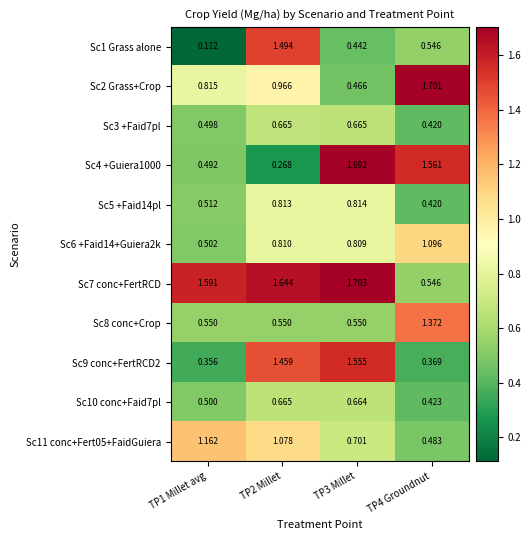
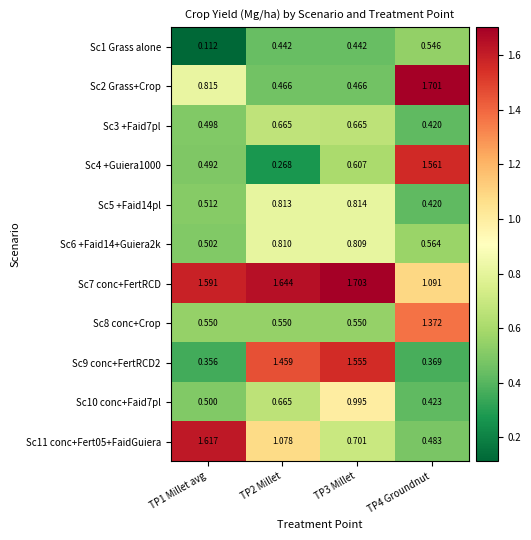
  {
    "Sc1 Grass alone": {
      "TP1 Millet avg": 0.112,
-     "TP2 Millet": 1.494,
+     "TP2 Millet": 0.442,
      "TP3 Millet": 0.442,
      "TP4 Groundnut": 0.546
    },
    "Sc2 Grass+Crop": {
      "TP1 Millet avg": 0.815,
-     "TP2 Millet": 0.966,
+     "TP2 Millet": 0.466,
      "TP3 Millet": 0.466,
      "TP4 Groundnut": 1.701
    },
    "Sc3 +Faid7pl": {
      "TP1 Millet avg": 0.498,
      "TP2 Millet": 0.665,
      "TP3 Millet": 0.665,
      "TP4 Groundnut": 0.420
    },
    "Sc4 +Guiera1000": {
      "TP1 Millet avg": 0.492,
      "TP2 Millet": 0.268,
-     "TP3 Millet": 1.692,
+     "TP3 Millet": 0.607,
      "TP4 Groundnut": 1.561
    },
    "Sc5 +Faid14pl": {
      "TP1 Millet avg": 0.512,
      "TP2 Millet": 0.813,
      "TP3 Millet": 0.814,
      "TP4 Groundnut": 0.420
    },
    "Sc6 +Faid14+Guiera2k": {
      "TP1 Millet avg": 0.502,
      "TP2 Millet": 0.810,
      "TP3 Millet": 0.809,
-     "TP4 Groundnut": 1.096
+     "TP4 Groundnut": 0.564
    },
    "Sc7 conc+FertRCD": {
      "TP1 Millet avg": 1.591,
      "TP2 Millet": 1.644,
      "TP3 Millet": 1.703,
-     "TP4 Groundnut": 0.546
+     "TP4 Groundnut": 1.091
    },
    "Sc8 conc+Crop": {
      "TP1 Millet avg": 0.550,
      "TP2 Millet": 0.550,
      "TP3 Millet": 0.550,
      "TP4 Groundnut": 1.372
    },
    "Sc9 conc+FertRCD2": {
      "TP1 Millet avg": 0.356,
      "TP2 Millet": 1.459,
      "TP3 Millet": 1.555,
      "TP4 Groundnut": 0.369
    },
    "Sc10 conc+Faid7pl": {
      "TP1 Millet avg": 0.500,
      "TP2 Millet": 0.665,
-     "TP3 Millet": 0.664,
+     "TP3 Millet": 0.995,
      "TP4 Groundnut": 0.423
    },
    "Sc11 conc+Fert05+FaidGuiera": {
-     "TP1 Millet avg": 1.162,
+     "TP1 Millet avg": 1.617,
      "TP2 Millet": 1.078,
      "TP3 Millet": 0.701,
      "TP4 Groundnut": 0.483
    }
  }
